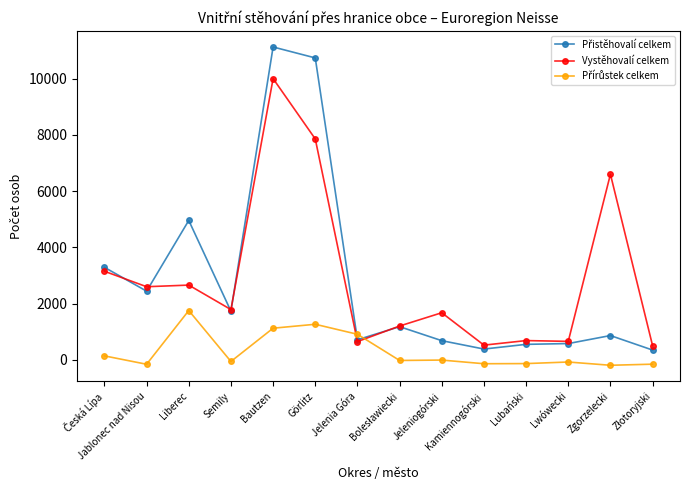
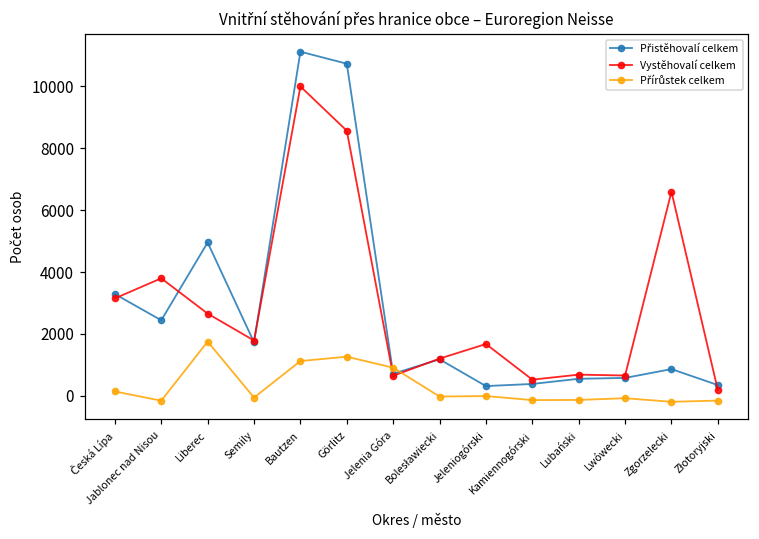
  {
    "Přistěhovalí celkem": {
      "Česká Lípa": 3300,
      "Jablonec nad Nisou": 2400,
      "Liberec": 5000,
      "Bautzen": 11100,
      "Görlitz": 10700,
-     "Jeleniogórski": 700,
+     "Jeleniogórski": 300,
      "Kamiennogórski": 400,
      "Lubański": 600,
      "Zgorzelecki": 900,
      "Złotoryjski": 300
    },
    "Vystěhovalí celkem": {
      "Česká Lípa": 3100,
-     "Jablonec nad Nisou": 2600,
+     "Jablonec nad Nisou": 3800,
      "Liberec": 2700,
      "Bautzen": 10000,
-     "Görlitz": 7900,
+     "Görlitz": 8600,
      "Jeleniogórski": 1700,
      "Kamiennogórski": 500,
      "Lubański": 700,
      "Zgorzelecki": 6600,
-     "Złotoryjski": 500
+     "Złotoryjski": 200
    },
    "Přírůstek celkem": {
      "Česká Lípa": 100,
      "Jablonec nad Nisou": -200,
      "Liberec": 1800,
      "Semily": -100,
      "Bautzen": 1100,
      "Görlitz": 1300,
      "Jelenia Góra": 900,
      "Bolesławiecki": 0,
      "Jeleniogórski": 0,
      "Kamiennogórski": -100,
      "Lubański": -100,
      "Lwówecki": -100,
      "Zgorzelecki": -200,
      "Złotoryjski": -200
    }
  }
